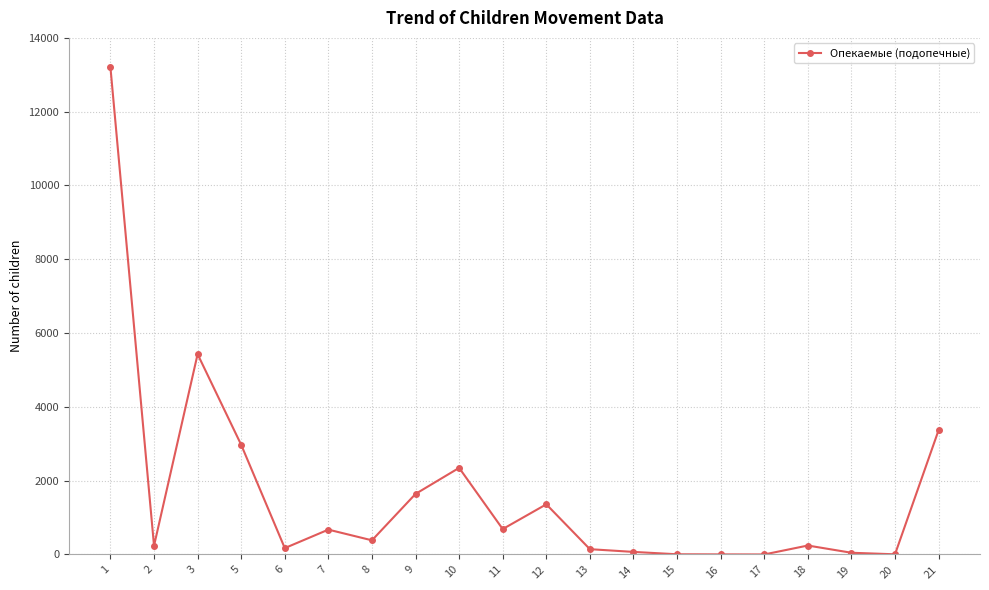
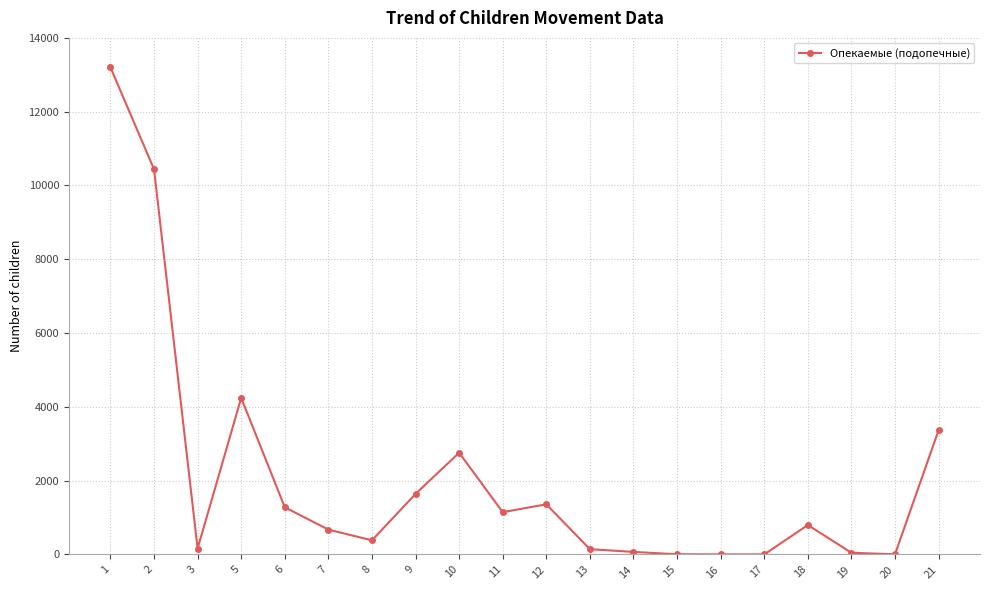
  {
    "1": 13200,
-   "2": 200,
-   "3": 5400,
-   "5": 3000,
-   "6": 200,
+   "2": 10400,
+   "3": 200,
+   "5": 4200,
+   "6": 1300,
    "7": 700,
    "8": 400,
    "9": 1600,
-   "10": 2300,
-   "11": 700,
+   "10": 2800,
+   "11": 1100,
    "12": 1400,
    "13": 100,
    "14": 100,
    "15": 0,
    "16": 0,
    "17": 0,
-   "18": 200,
+   "18": 800,
    "19": 0,
    "20": 0,
    "21": 3400
  }
